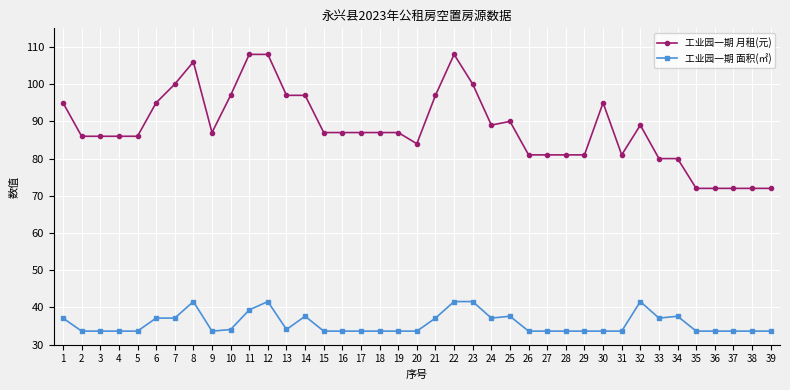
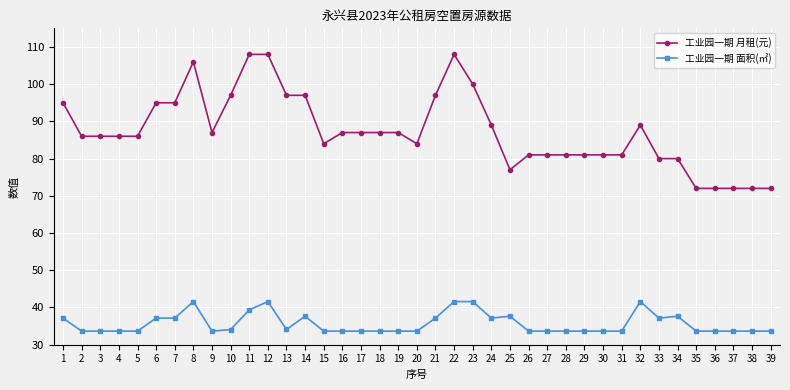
  {
    "工业园一期 月租(元)": {
      "1": 95,
      "2": 86,
      "3": 86,
      "4": 86,
      "5": 86,
      "6": 95,
-     "7": 100,
+     "7": 95,
      "8": 106,
      "9": 87,
      "10": 97,
      "11": 108,
      "12": 108,
      "13": 97,
      "14": 97,
-     "15": 87,
+     "15": 84,
      "16": 87,
      "17": 87,
      "18": 87,
      "19": 87,
      "20": 84,
      "21": 97,
      "22": 108,
      "23": 100,
      "24": 89,
-     "25": 90,
+     "25": 77,
      "26": 81,
      "27": 81,
      "28": 81,
      "29": 81,
-     "30": 95,
+     "30": 81,
      "31": 81,
      "32": 89,
      "33": 80,
      "34": 80,
      "35": 72,
      "36": 72,
      "37": 72,
      "38": 72,
      "39": 72
    },
    "工业园一期 面积(㎡)": {
      "1": 37,
      "2": 34,
      "3": 34,
      "4": 34,
      "5": 34,
      "6": 37,
      "7": 37,
      "8": 42,
      "9": 34,
      "10": 34,
      "11": 39,
      "12": 42,
      "13": 34,
      "14": 38,
      "15": 34,
      "16": 34,
      "17": 34,
      "18": 34,
      "19": 34,
      "20": 34,
      "21": 37,
      "22": 42,
      "23": 42,
      "24": 37,
      "25": 38,
      "26": 34,
      "27": 34,
      "28": 34,
      "29": 34,
      "30": 34,
      "31": 34,
      "32": 42,
      "33": 37,
      "34": 38,
      "35": 34,
      "36": 34,
      "37": 34,
      "38": 34,
      "39": 34
    }
  }
